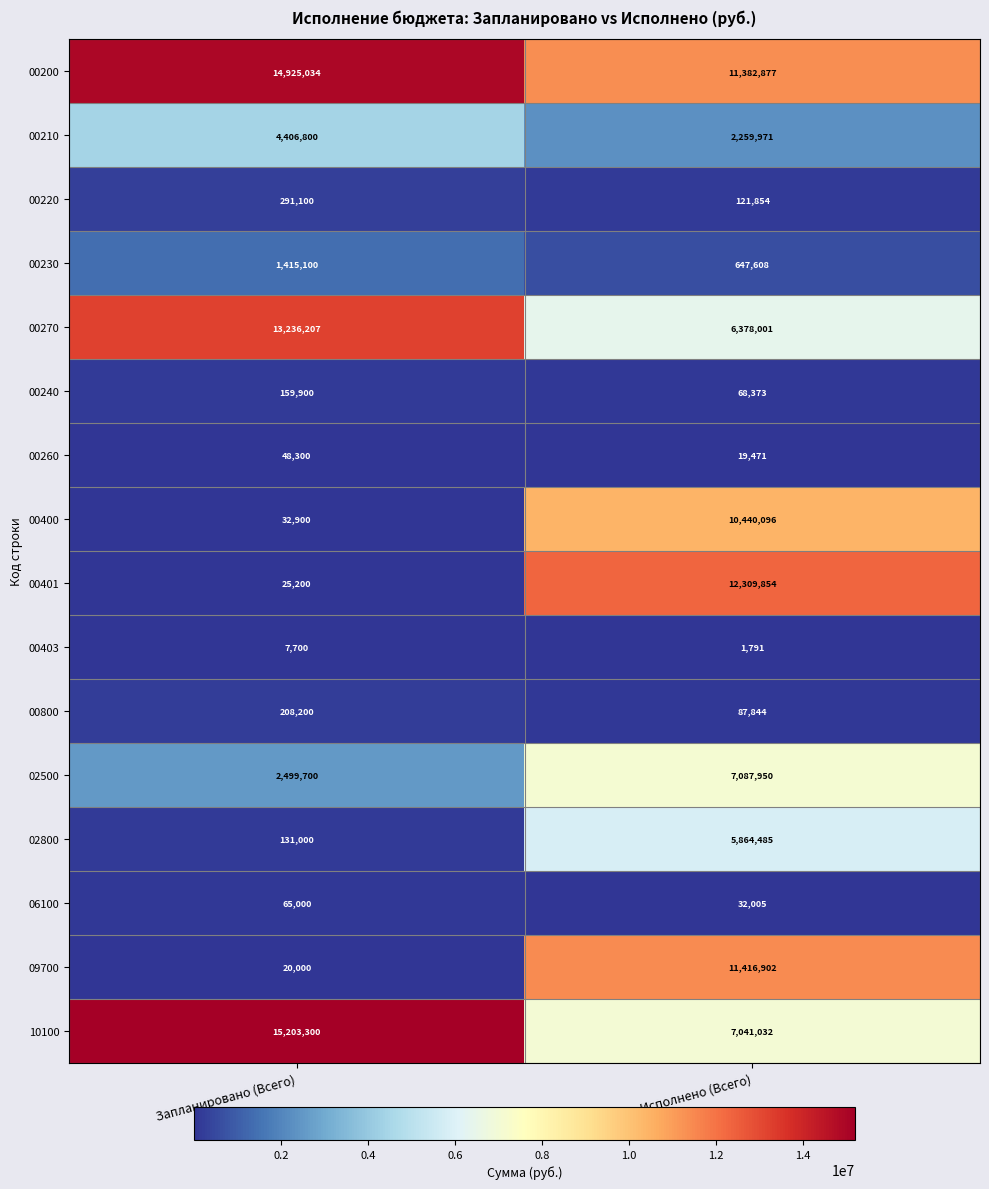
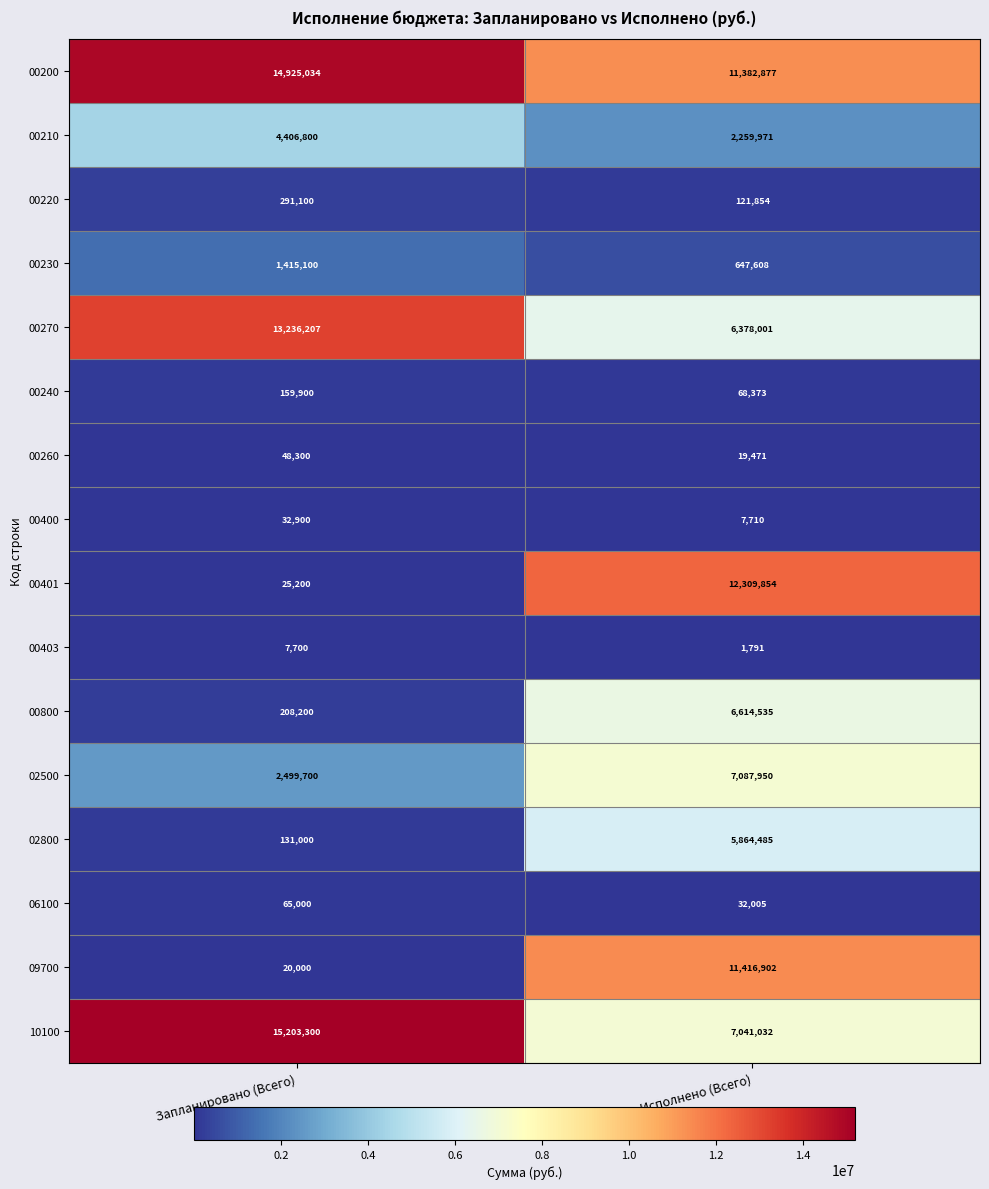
  {
    "00200": {
      "Запланировано (Всего)": "14,925,034",
      "Исполнено (Всего)": "11,382,877"
    },
    "00210": {
      "Запланировано (Всего)": "4,406,800",
      "Исполнено (Всего)": "2,259,971"
    },
    "00220": {
      "Запланировано (Всего)": "291,100",
      "Исполнено (Всего)": "121,854"
    },
    "00230": {
      "Запланировано (Всего)": "1,415,100",
      "Исполнено (Всего)": "647,608"
    },
    "00270": {
      "Запланировано (Всего)": "13,236,207",
      "Исполнено (Всего)": "6,378,001"
    },
    "00240": {
      "Запланировано (Всего)": "159,900",
      "Исполнено (Всего)": "68,373"
    },
    "00260": {
      "Запланировано (Всего)": "48,300",
      "Исполнено (Всего)": "19,471"
    },
    "00400": {
      "Запланировано (Всего)": "32,900",
-     "Исполнено (Всего)": "10,440,096"
+     "Исполнено (Всего)": "7,710"
    },
    "00401": {
      "Запланировано (Всего)": "25,200",
      "Исполнено (Всего)": "12,309,854"
    },
    "00403": {
      "Запланировано (Всего)": "7,700",
      "Исполнено (Всего)": "1,791"
    },
    "00800": {
      "Запланировано (Всего)": "208,200",
-     "Исполнено (Всего)": "87,844"
+     "Исполнено (Всего)": "6,614,535"
    },
    "02500": {
      "Запланировано (Всего)": "2,499,700",
      "Исполнено (Всего)": "7,087,950"
    },
    "02800": {
      "Запланировано (Всего)": "131,000",
      "Исполнено (Всего)": "5,864,485"
    },
    "06100": {
      "Запланировано (Всего)": "65,000",
      "Исполнено (Всего)": "32,005"
    },
    "09700": {
      "Запланировано (Всего)": "20,000",
      "Исполнено (Всего)": "11,416,902"
    },
    "10100": {
      "Запланировано (Всего)": "15,203,300",
      "Исполнено (Всего)": "7,041,032"
    }
  }
